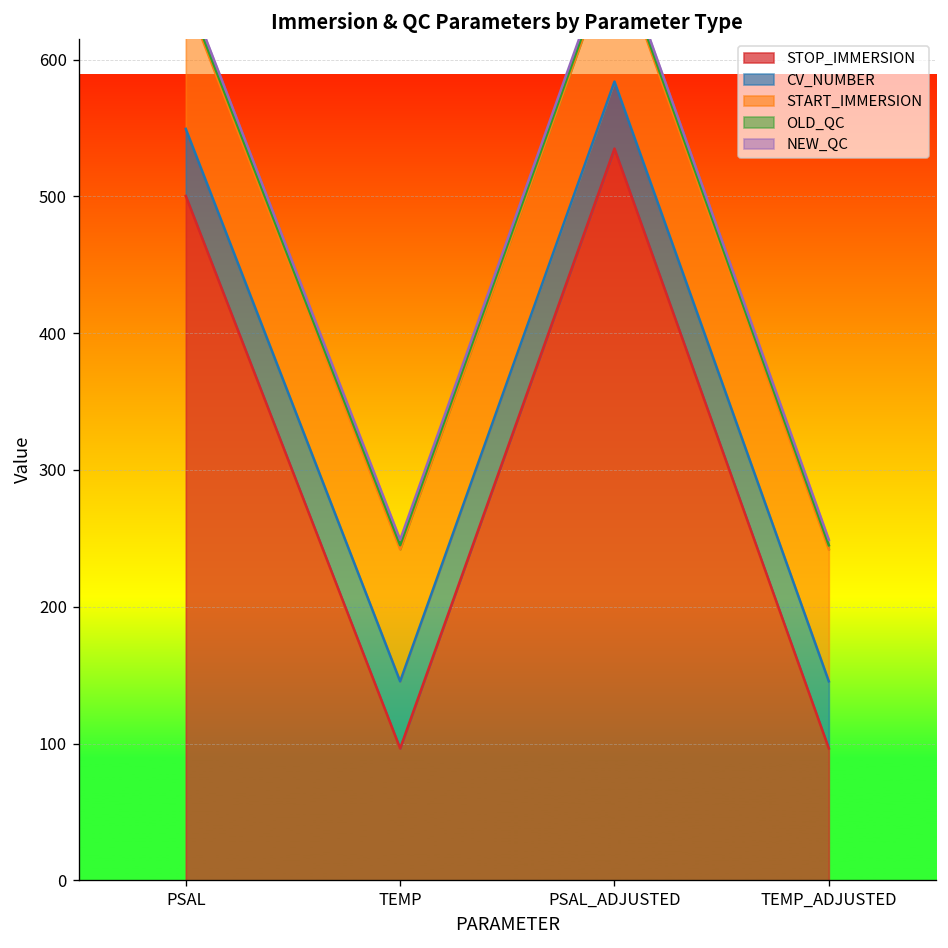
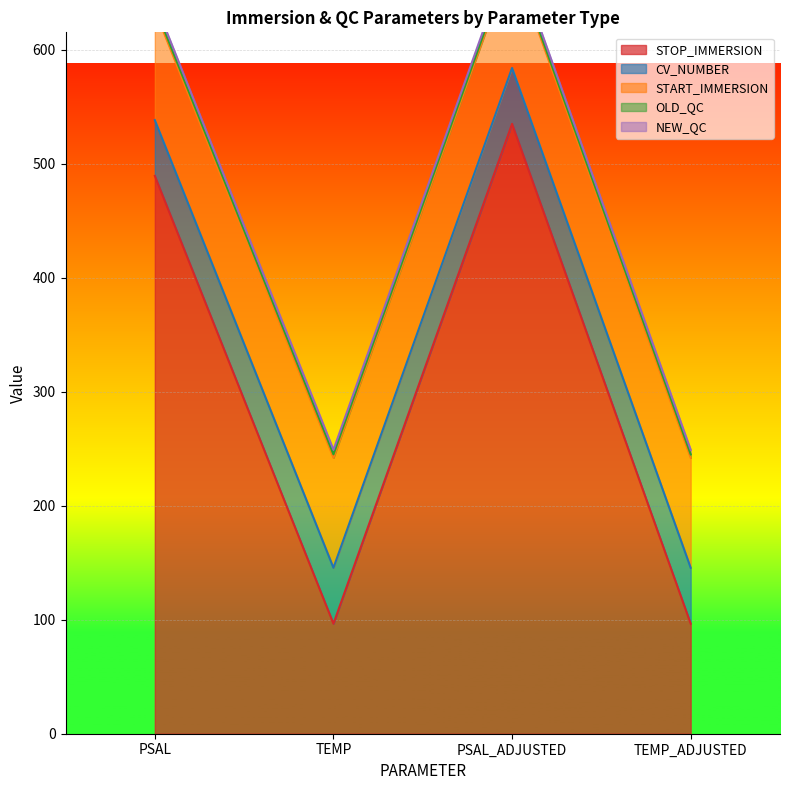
  {
    "STOP_IMMERSION": {
-     "PSAL": 500,
+     "PSAL": 489,
      "TEMP": 97,
      "PSAL_ADJUSTED": 535,
      "TEMP_ADJUSTED": 97
    },
    "CV_NUMBER": {
      "PSAL": 49,
      "TEMP": 49,
      "PSAL_ADJUSTED": 49,
      "TEMP_ADJUSTED": 49
    },
    "START_IMMERSION": {
      "TEMP": 97,
      "TEMP_ADJUSTED": 97
    },
    "OLD_QC": {
      "TEMP": 3,
      "TEMP_ADJUSTED": 3
    },
    "NEW_QC": {
      "TEMP": 4,
      "TEMP_ADJUSTED": 4
    }
  }
